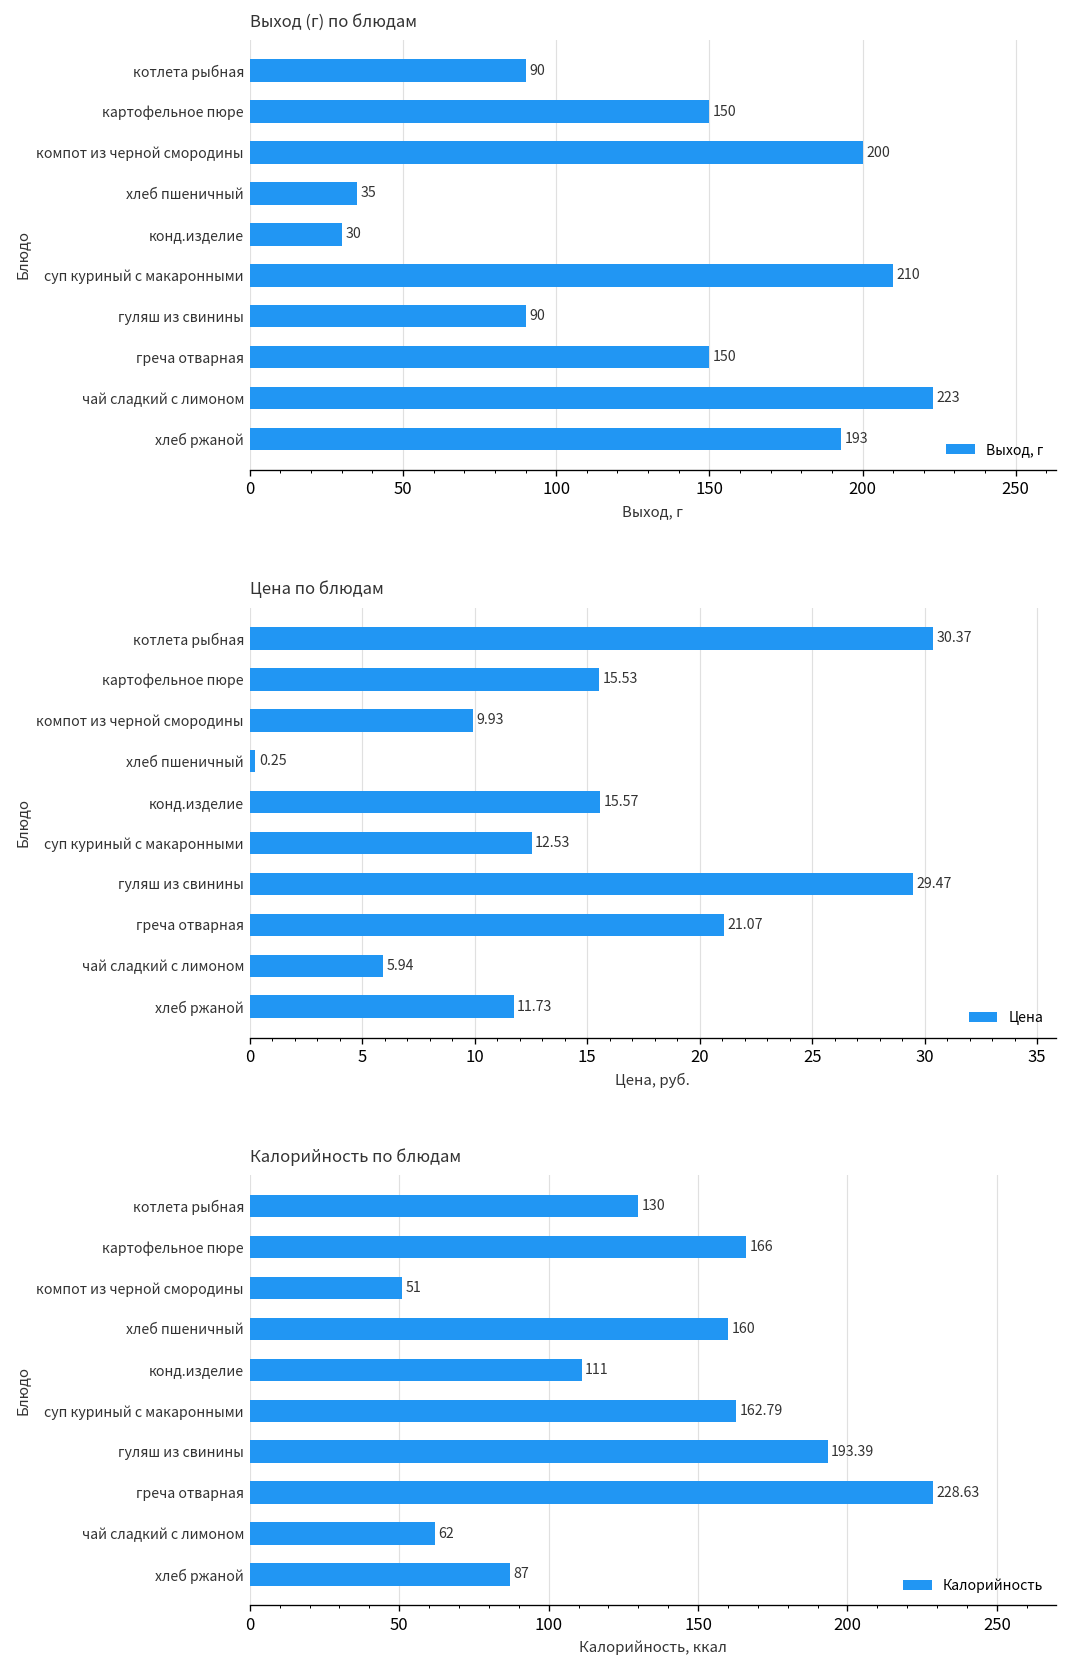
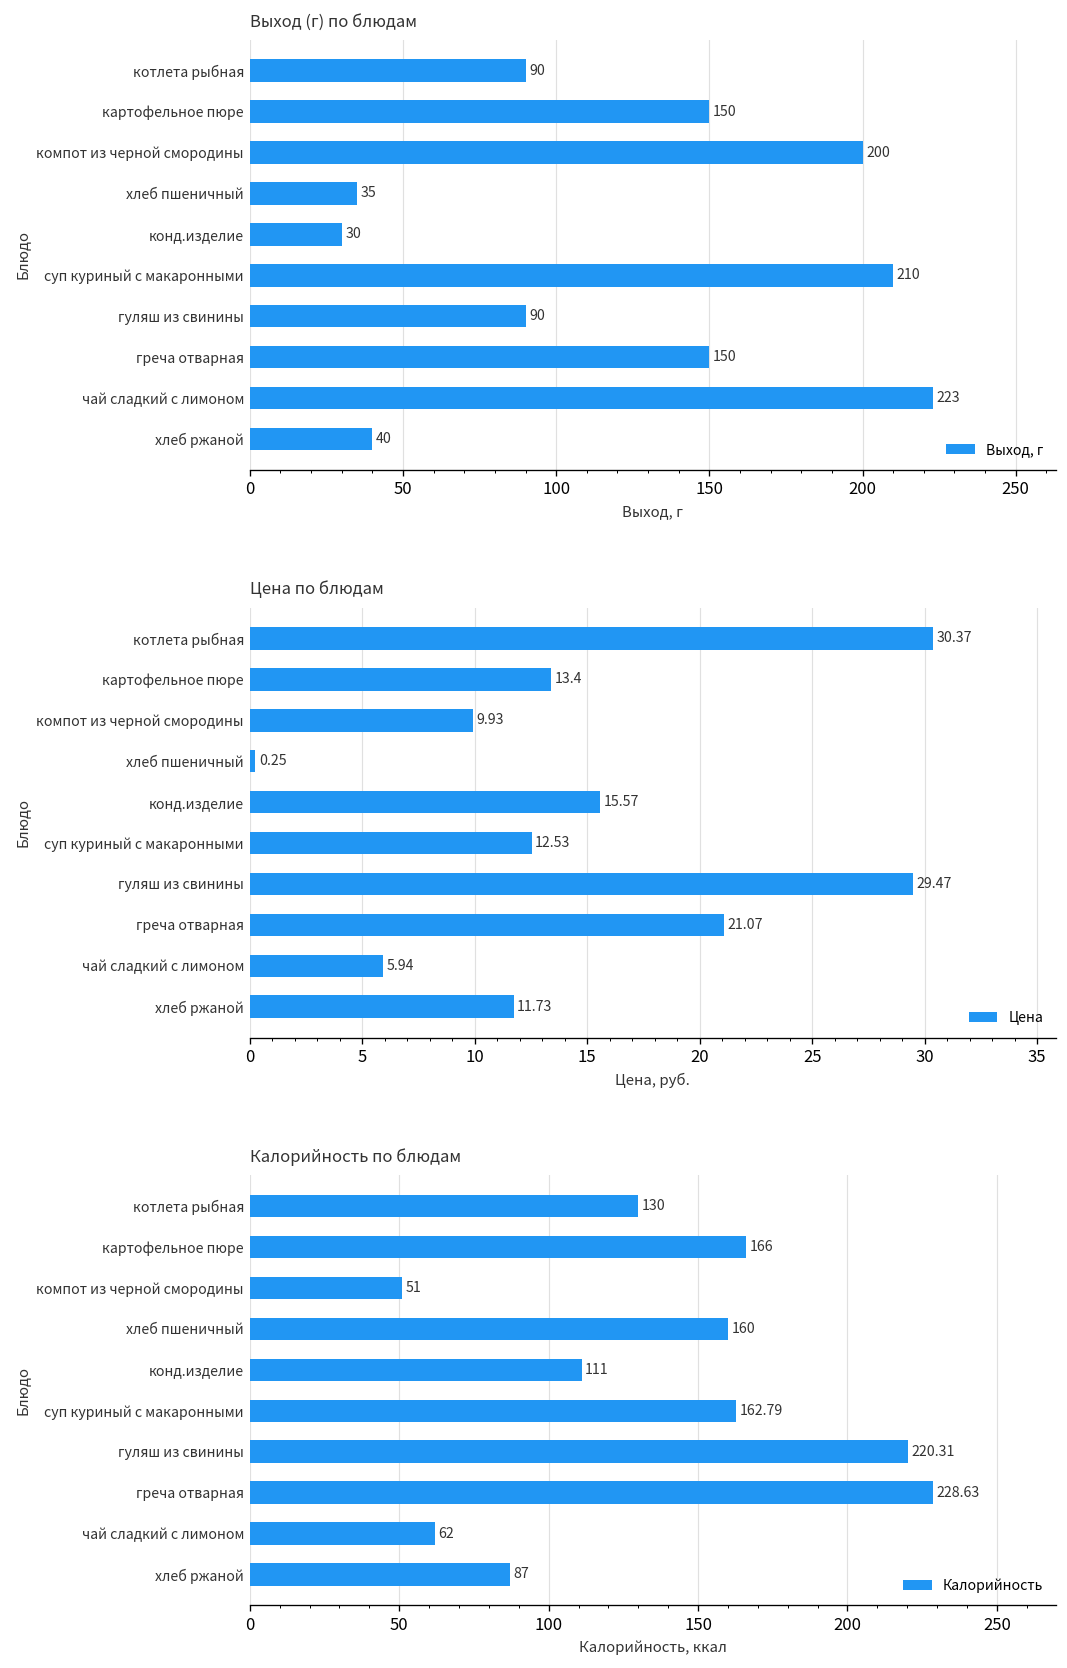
  {
    "Выход (г) по блюдам": {
      "котлета рыбная": 90,
      "картофельное пюре": 150,
      "компот из черной смородины": 200,
      "хлеб пшеничный": 35,
      "конд.изделие": 30,
      "суп куриный с макаронными": 210,
      "гуляш из свинины": 90,
      "греча отварная": 150,
      "чай сладкий с лимоном": 223,
-     "хлеб ржаной": 193
+     "хлеб ржаной": 40
    },
    "Цена по блюдам": {
      "котлета рыбная": 30.37,
-     "картофельное пюре": 15.53,
+     "картофельное пюре": 13.4,
      "компот из черной смородины": 9.93,
      "хлеб пшеничный": 0.25,
      "конд.изделие": 15.57,
      "суп куриный с макаронными": 12.53,
      "гуляш из свинины": 29.47,
      "греча отварная": 21.07,
      "чай сладкий с лимоном": 5.94,
      "хлеб ржаной": 11.73
    },
    "Калорийность по блюдам": {
      "котлета рыбная": 130,
      "картофельное пюре": 166,
      "компот из черной смородины": 51,
      "хлеб пшеничный": 160,
      "конд.изделие": 111,
      "суп куриный с макаронными": 162.79,
-     "гуляш из свинины": 193.39,
+     "гуляш из свинины": 220.31,
      "греча отварная": 228.63,
      "чай сладкий с лимоном": 62,
      "хлеб ржаной": 87
    }
  }
